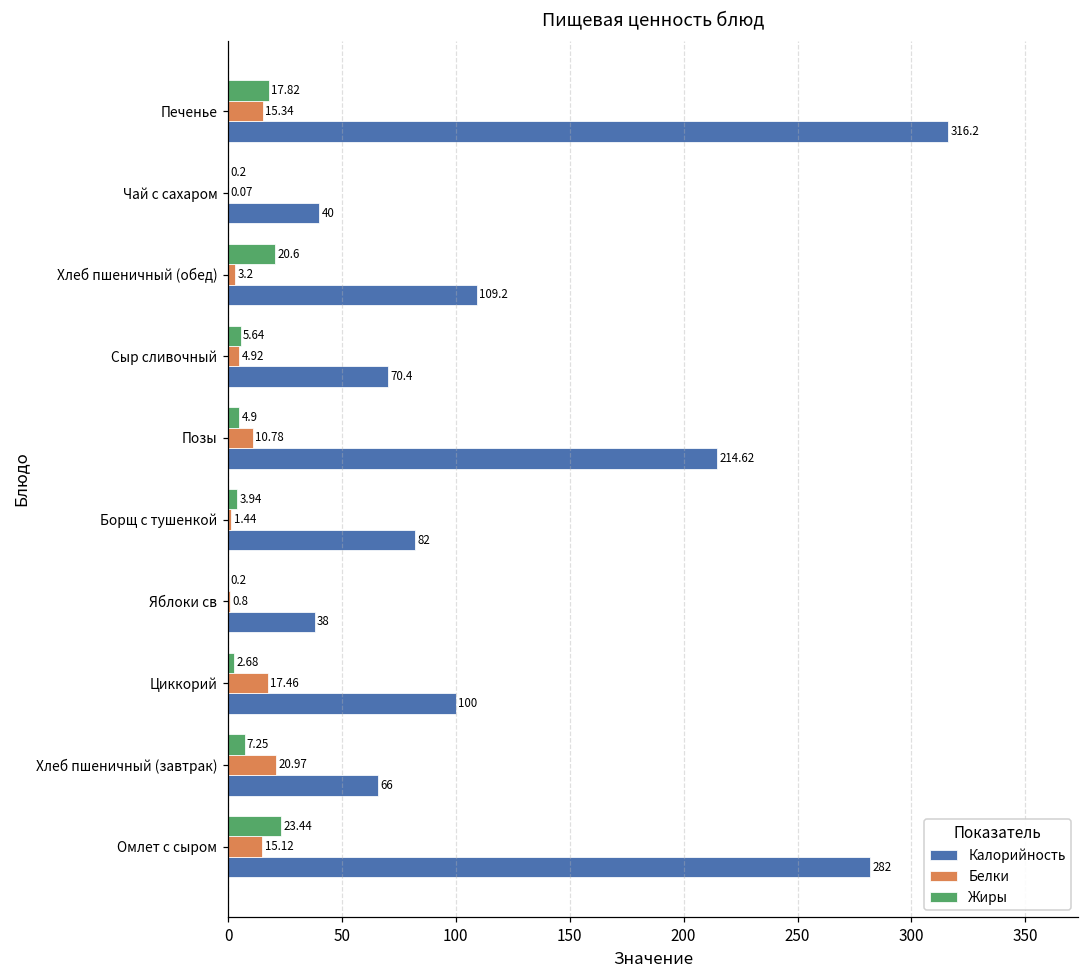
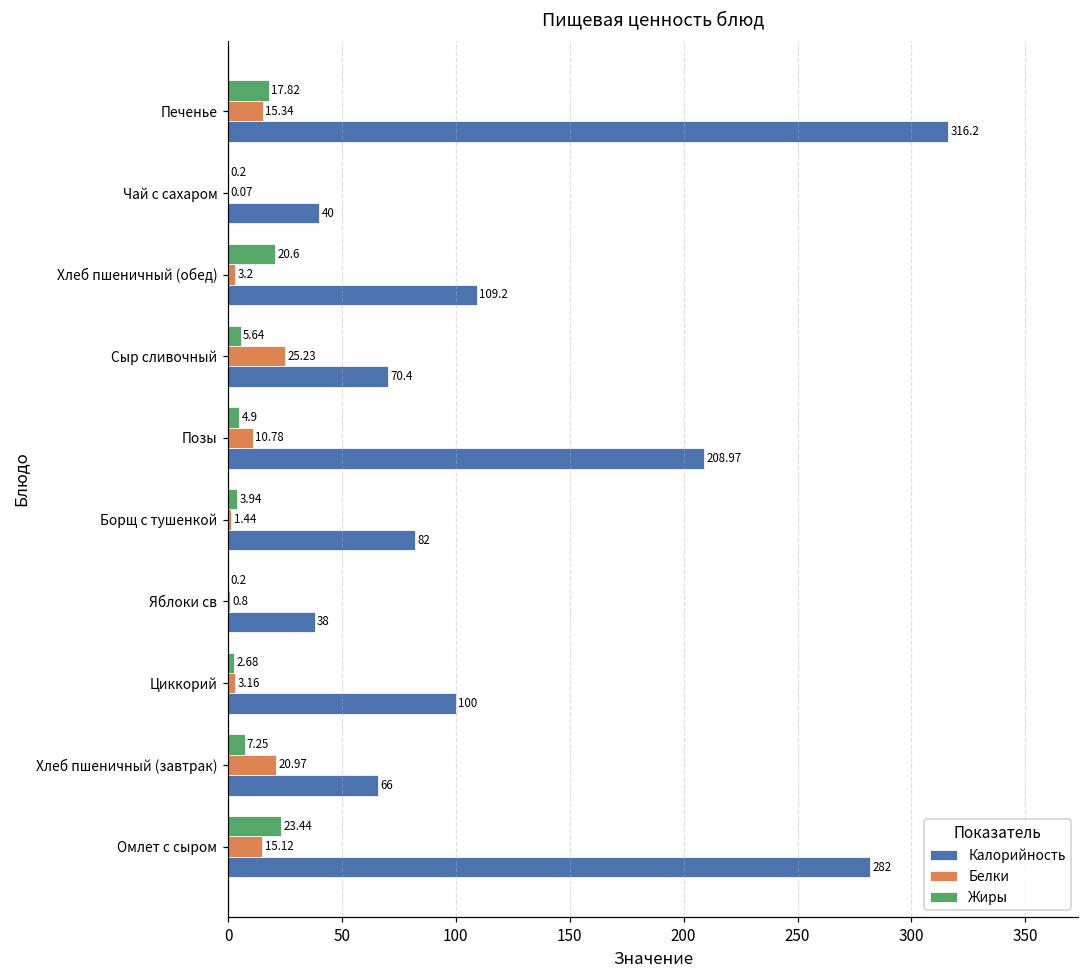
  {
    "Калорийность": {
      "Печенье": 316.2,
      "Чай с сахаром": 40,
      "Хлеб пшеничный (обед)": 109.2,
      "Сыр сливочный": 70.4,
-     "Позы": 214.62,
+     "Позы": 208.97,
      "Борщ с тушенкой": 82,
      "Яблоки св": 38,
      "Циккорий": 100,
      "Хлеб пшеничный (завтрак)": 66,
      "Омлет с сыром": 282
    },
    "Белки": {
      "Печенье": 15.34,
      "Чай с сахаром": 0.07,
      "Хлеб пшеничный (обед)": 3.2,
-     "Сыр сливочный": 4.92,
+     "Сыр сливочный": 25.23,
      "Позы": 10.78,
      "Борщ с тушенкой": 1.44,
      "Яблоки св": 0.8,
-     "Циккорий": 17.46,
+     "Циккорий": 3.16,
      "Хлеб пшеничный (завтрак)": 20.97,
      "Омлет с сыром": 15.12
    },
    "Жиры": {
      "Печенье": 17.82,
      "Чай с сахаром": 0.2,
      "Хлеб пшеничный (обед)": 20.6,
      "Сыр сливочный": 5.64,
      "Позы": 4.9,
      "Борщ с тушенкой": 3.94,
      "Яблоки св": 0.2,
      "Циккорий": 2.68,
      "Хлеб пшеничный (завтрак)": 7.25,
      "Омлет с сыром": 23.44
    }
  }
